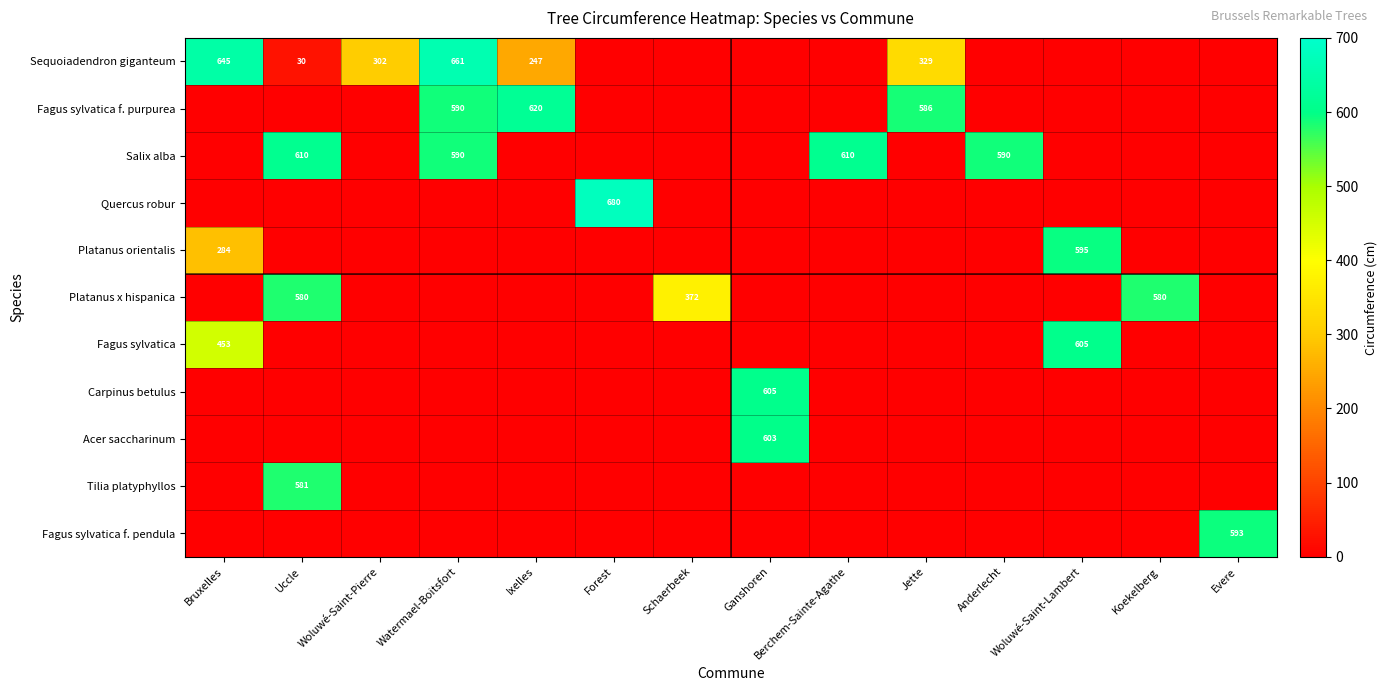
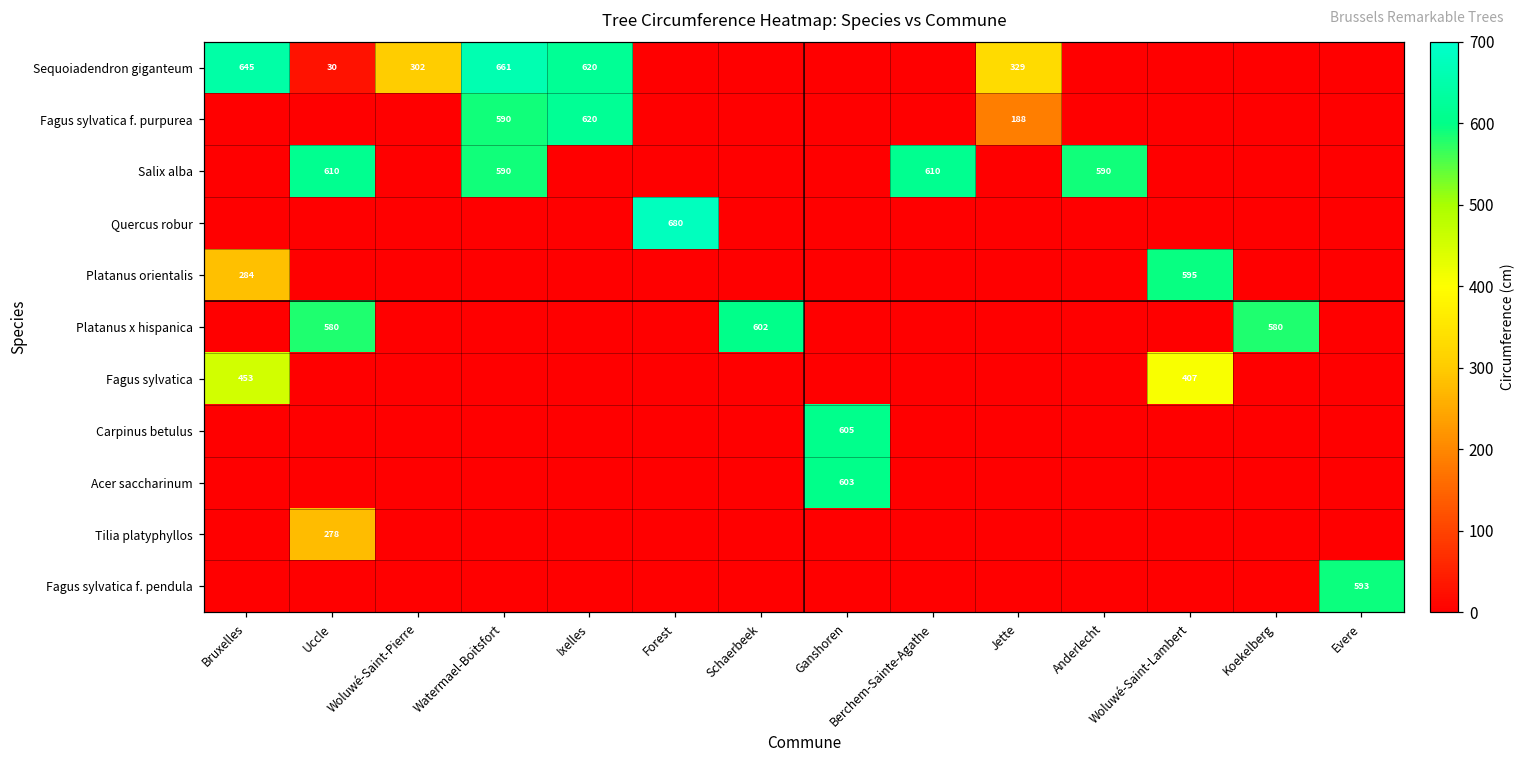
  {
    "Sequoiadendron giganteum": {
      "Bruxelles": 645,
      "Uccle": 30,
      "Woluwé-Saint-Pierre": 302,
      "Watermael-Boitsfort": 661,
-     "Ixelles": 247,
+     "Ixelles": 620,
      "Jette": 329
    },
    "Fagus sylvatica f. purpurea": {
      "Watermael-Boitsfort": 590,
      "Ixelles": 620,
-     "Jette": 586
+     "Jette": 188
    },
    "Salix alba": {
      "Uccle": 610,
      "Watermael-Boitsfort": 590,
      "Berchem-Sainte-Agathe": 610,
      "Anderlecht": 590
    },
    "Quercus robur": {
      "Forest": 680
    },
    "Platanus orientalis": {
      "Bruxelles": 284,
      "Woluwé-Saint-Lambert": 595
    },
    "Platanus x hispanica": {
      "Uccle": 580,
-     "Schaerbeek": 372,
+     "Schaerbeek": 602,
      "Koekelberg": 580
    },
    "Fagus sylvatica": {
      "Bruxelles": 453,
-     "Woluwé-Saint-Lambert": 605
+     "Woluwé-Saint-Lambert": 407
    },
    "Carpinus betulus": {
      "Ganshoren": 605
    },
    "Acer saccharinum": {
      "Ganshoren": 603
    },
    "Tilia platyphyllos": {
-     "Uccle": 581
+     "Uccle": 278
    },
    "Fagus sylvatica f. pendula": {
      "Evere": 593
    }
  }
